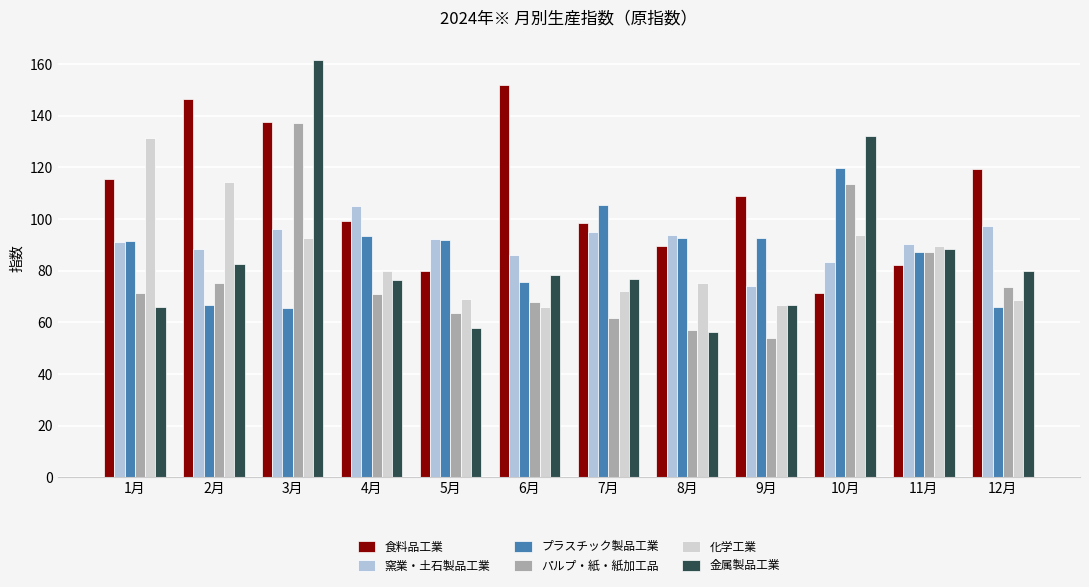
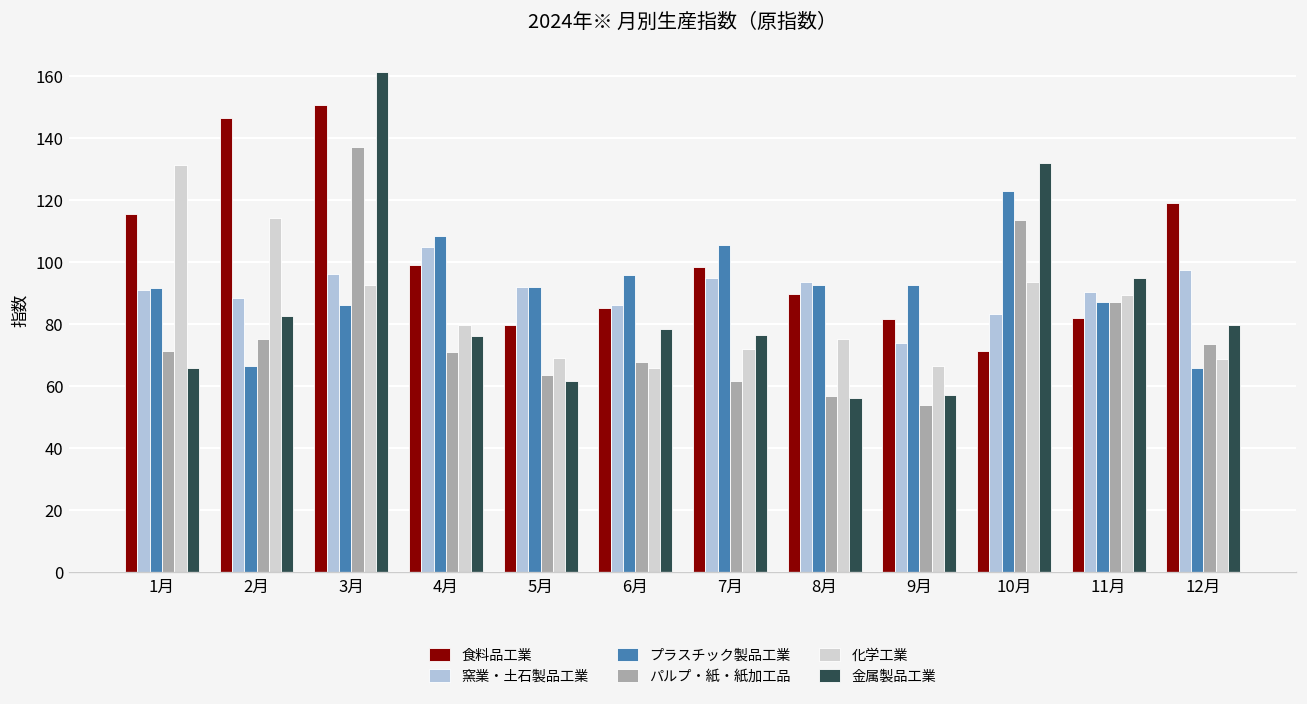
  {
    "食料品工業": {
      "1月": 116,
      "2月": 147,
-     "3月": 138,
+     "3月": 151,
      "4月": 99,
      "5月": 80,
-     "6月": 152,
+     "6月": 85,
      "7月": 98,
      "8月": 90,
-     "9月": 109,
+     "9月": 82,
      "10月": 71,
      "11月": 82,
      "12月": 119
    },
    "プラスチック製品工業": {
      "1月": 92,
      "2月": 67,
-     "3月": 66,
-     "4月": 93,
+     "3月": 86,
+     "4月": 109,
      "5月": 92,
-     "6月": 76,
+     "6月": 96,
      "7月": 106,
      "8月": 93,
      "9月": 93,
-     "10月": 120,
+     "10月": 123,
      "11月": 87,
      "12月": 66
    },
    "金属製品工業": {
      "1月": 66,
      "2月": 83,
      "3月": 161,
      "4月": 76,
-     "5月": 58,
+     "5月": 62,
      "6月": 78,
      "7月": 77,
      "8月": 56,
-     "9月": 67,
+     "9月": 57,
      "10月": 132,
-     "11月": 88,
+     "11月": 95,
      "12月": 80
    }
  }
